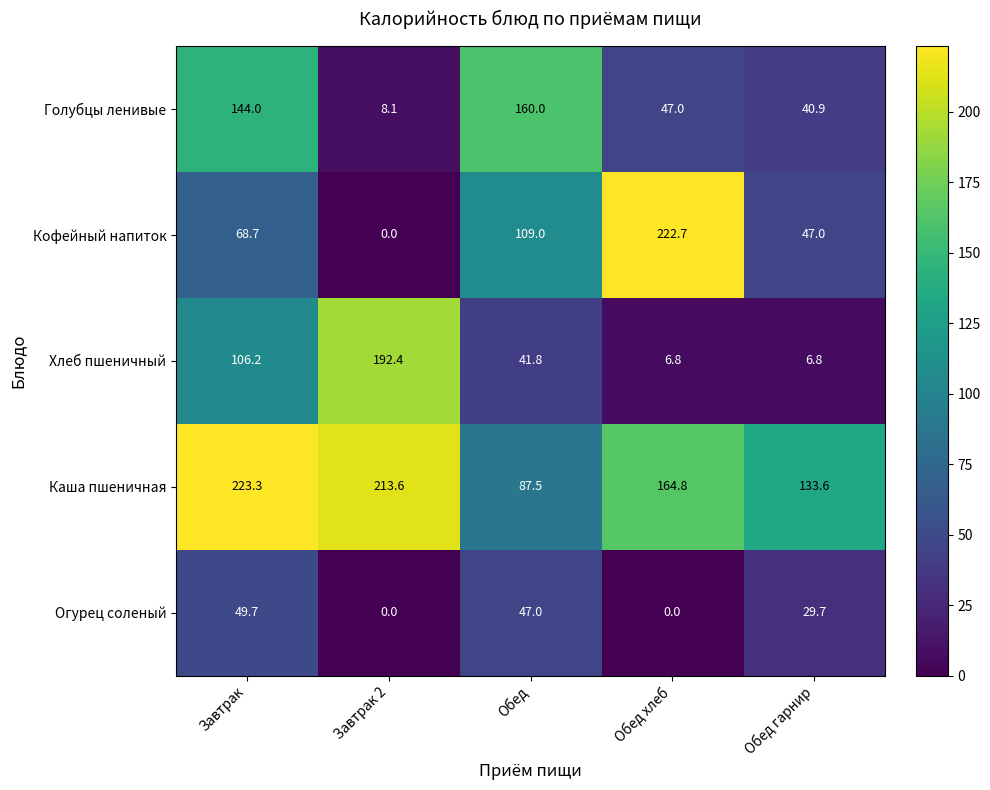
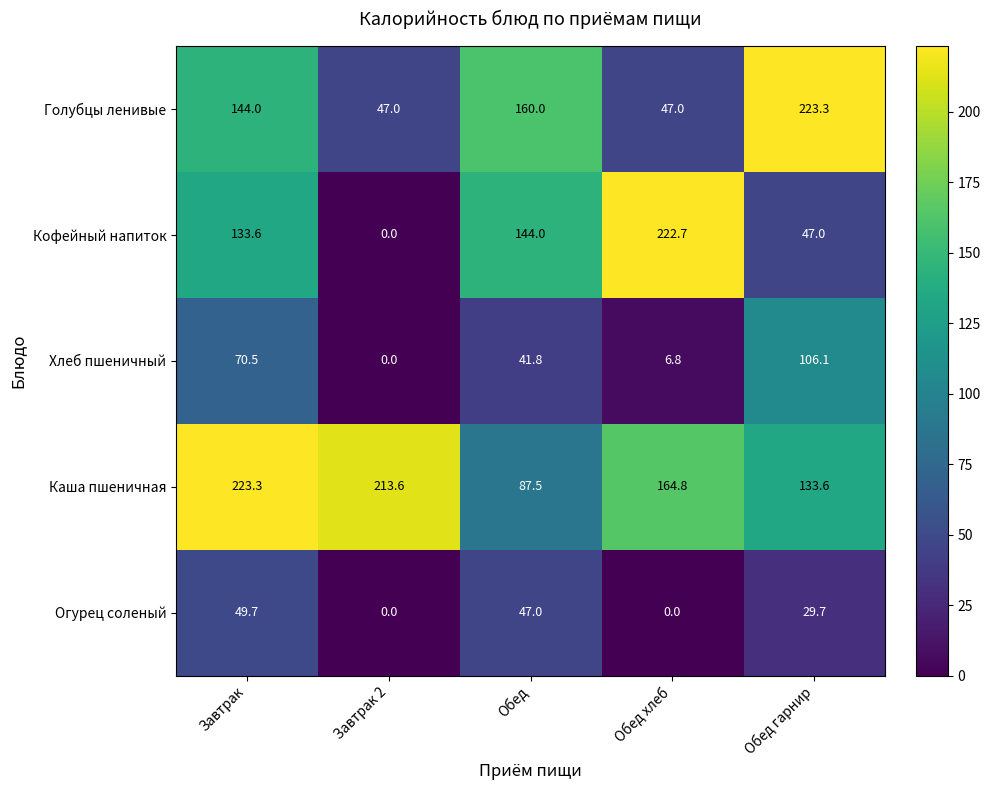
  {
    "Голубцы ленивые": {
      "Завтрак": 144.0,
-     "Завтрак 2": 8.1,
+     "Завтрак 2": 47.0,
      "Обед": 160.0,
      "Обед хлеб": 47.0,
-     "Обед гарнир": 40.9
+     "Обед гарнир": 223.3
    },
    "Кофейный напиток": {
-     "Завтрак": 68.7,
+     "Завтрак": 133.6,
      "Завтрак 2": 0.0,
-     "Обед": 109.0,
+     "Обед": 144.0,
      "Обед хлеб": 222.7,
      "Обед гарнир": 47.0
    },
    "Хлеб пшеничный": {
-     "Завтрак": 106.2,
-     "Завтрак 2": 192.4,
+     "Завтрак": 70.5,
+     "Завтрак 2": 0.0,
      "Обед": 41.8,
      "Обед хлеб": 6.8,
-     "Обед гарнир": 6.8
+     "Обед гарнир": 106.1
    },
    "Каша пшеничная": {
      "Завтрак": 223.3,
      "Завтрак 2": 213.6,
      "Обед": 87.5,
      "Обед хлеб": 164.8,
      "Обед гарнир": 133.6
    },
    "Огурец соленый": {
      "Завтрак": 49.7,
      "Завтрак 2": 0.0,
      "Обед": 47.0,
      "Обед хлеб": 0.0,
      "Обед гарнир": 29.7
    }
  }
